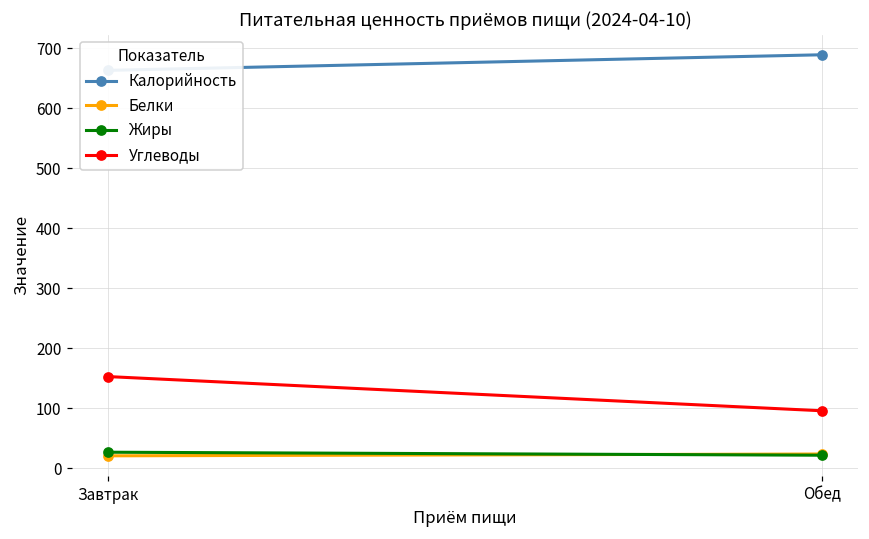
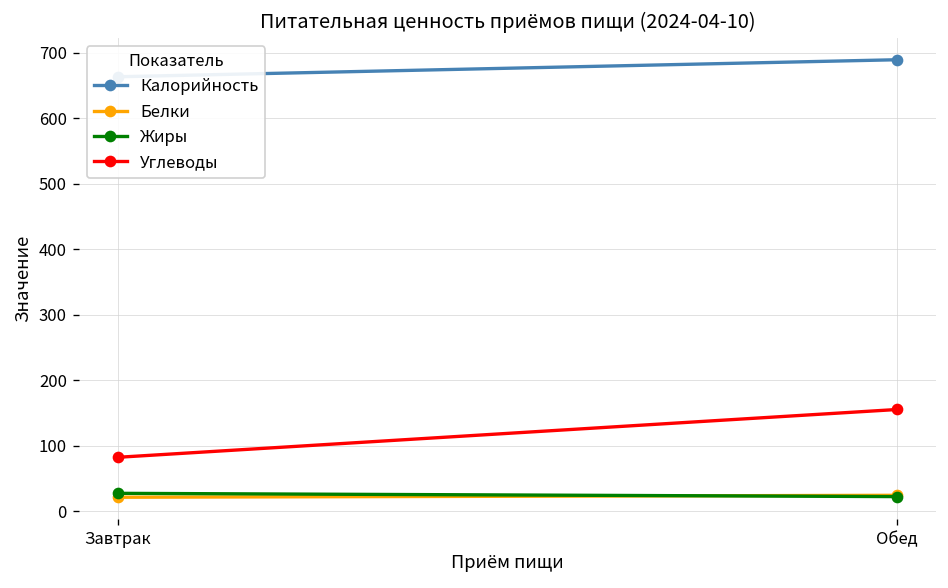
  {
    "Калорийность": {
      "Обед": 690
    },
    "Белки": {
      "Завтрак": 20
    },
    "Жиры": {
      "Завтрак": 30
    },
    "Углеводы": {
-     "Завтрак": 150,
-     "Обед": 100
+     "Завтрак": 80,
+     "Обед": 160
    }
  }
